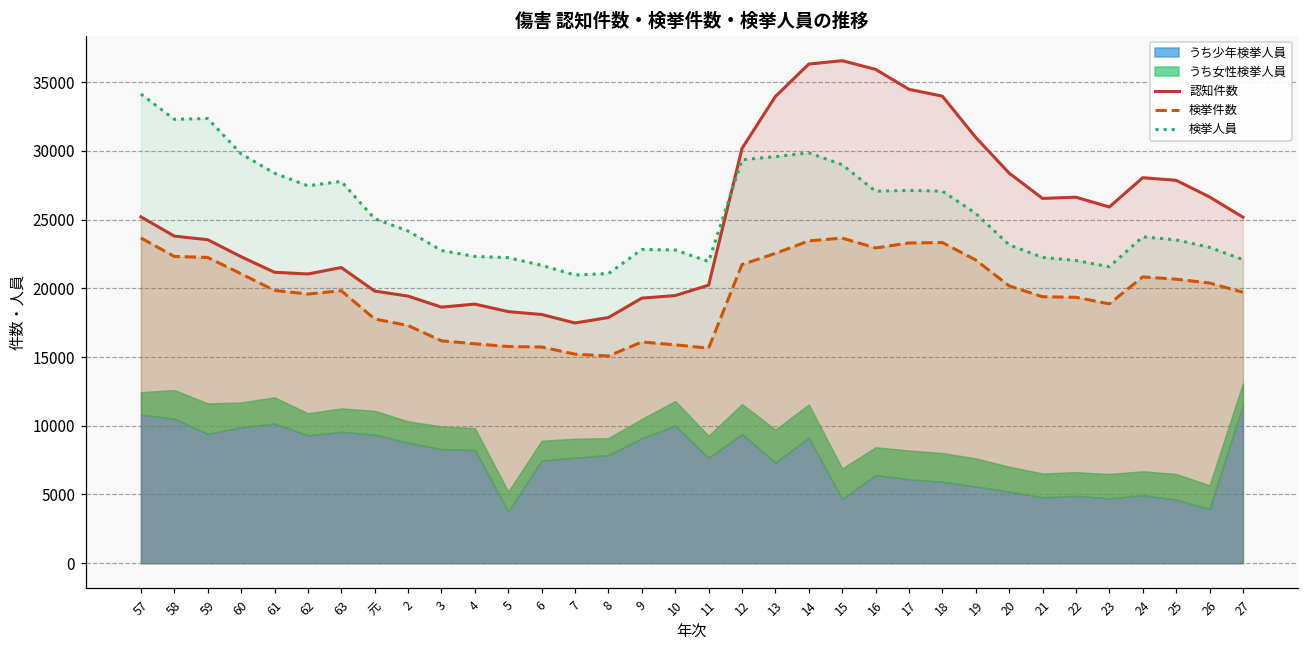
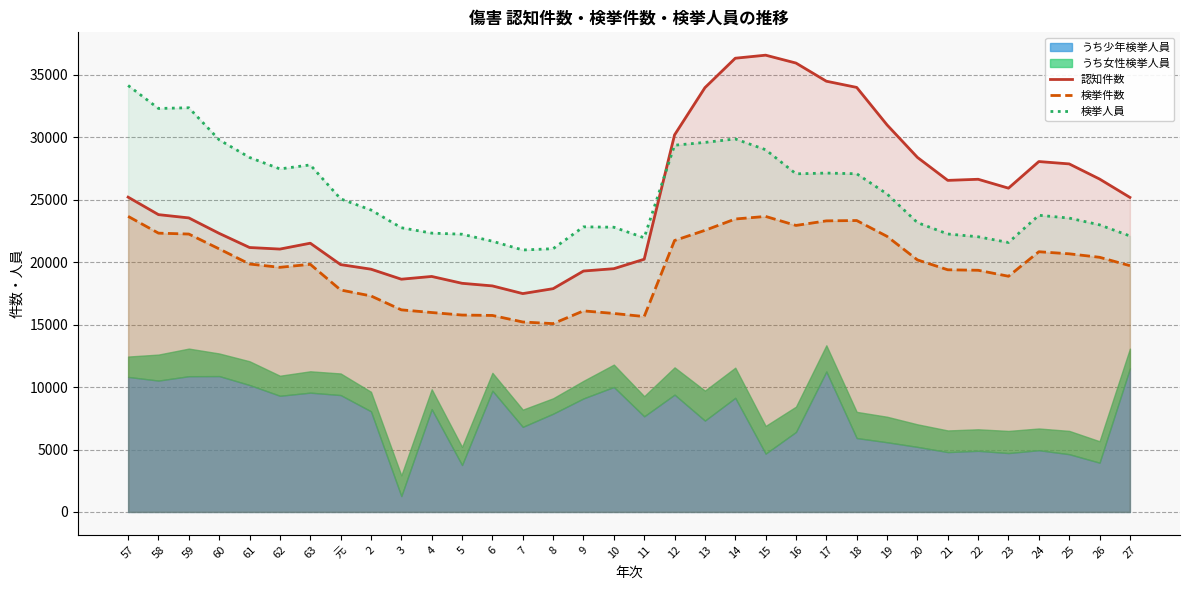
  {
    "うち少年検挙人員": {
      "57": 10800,
      "58": 10500,
-     "59": 9400,
-     "60": 9900,
+     "59": 10900,
+     "60": 10900,
      "61": 10200,
      "62": 9300,
      "63": 9600,
      "元": 9400,
-     "2": 8800,
-     "3": 8300,
+     "2": 8100,
+     "3": 1300,
      "4": 8200,
      "5": 3800,
-     "6": 7500,
-     "7": 7700,
+     "6": 9700,
+     "7": 6800,
      "8": 7900,
      "9": 9100,
      "10": 10000,
      "11": 7700,
      "12": 9400,
      "13": 7300,
      "14": 9100,
      "15": 4700,
      "16": 6400,
-     "17": 6100,
+     "17": 11200,
      "18": 5900,
      "19": 5600,
      "20": 5200,
      "21": 4800,
      "22": 4900,
      "23": 4700,
      "24": 4900,
      "25": 4600,
      "26": 3900,
      "27": 11500
    }
  }
